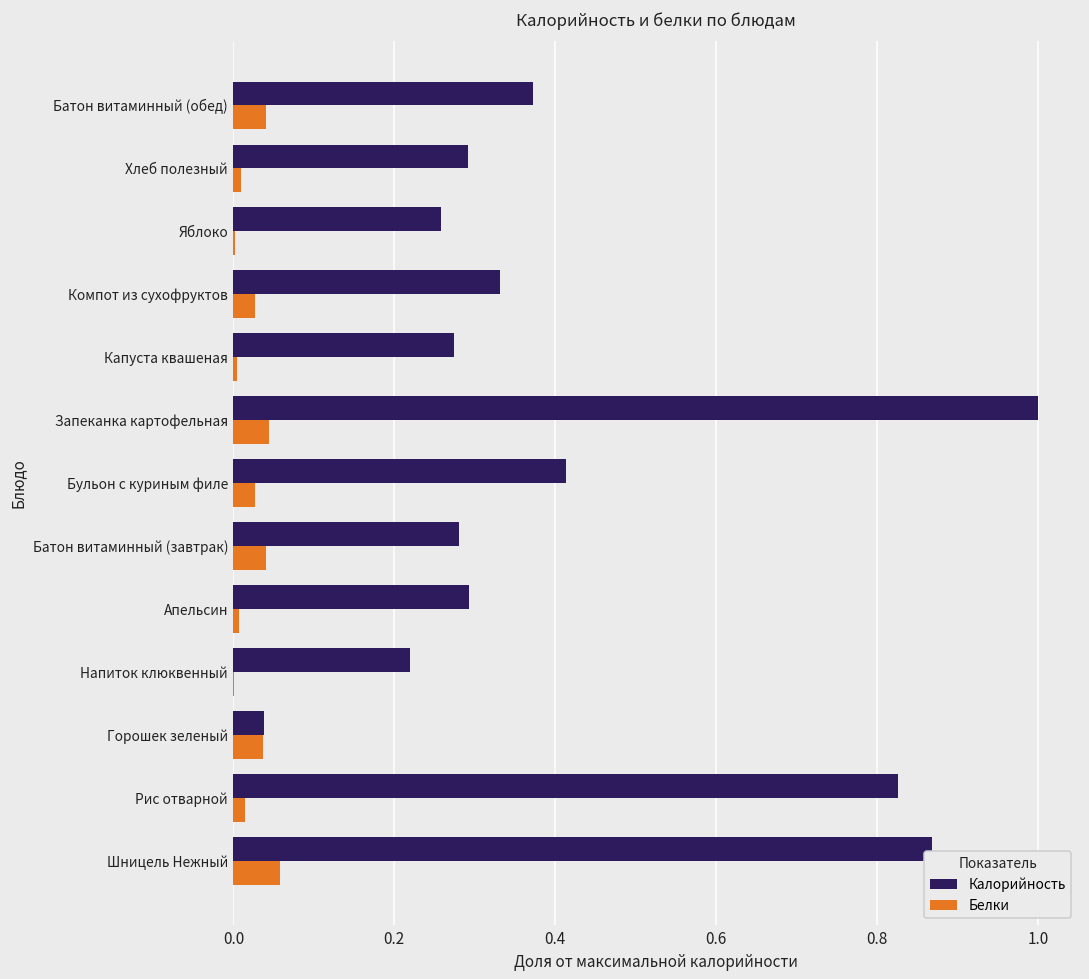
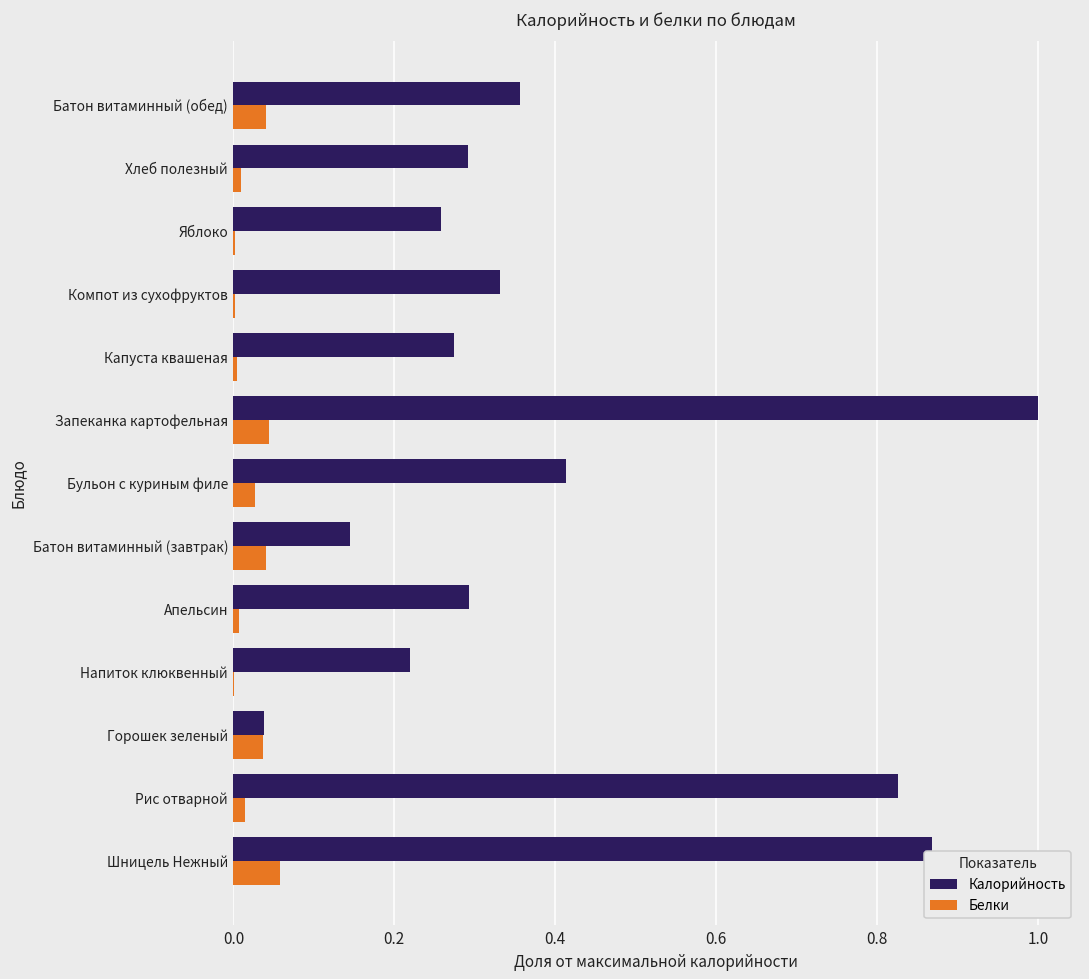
  {
    "Калорийность": {
-     "Батон витаминный (обед)": 0.37,
+     "Батон витаминный (обед)": 0.36,
      "Хлеб полезный": 0.29,
      "Яблоко": 0.26,
      "Компот из сухофруктов": 0.33,
      "Капуста квашеная": 0.27,
      "Запеканка картофельная": 1.00,
      "Бульон с куриным филе": 0.41,
-     "Батон витаминный (завтрак)": 0.28,
+     "Батон витаминный (завтрак)": 0.15,
      "Апельсин": 0.29,
      "Напиток клюквенный": 0.22,
      "Горошек зеленый": 0.04,
      "Рис отварной": 0.83,
      "Шницель Нежный": 0.87
    },
    "Белки": {
      "Батон витаминный (обед)": 0.04,
      "Хлеб полезный": 0.01,
-     "Компот из сухофруктов": 0.03,
+     "Компот из сухофруктов": 0.00,
      "Капуста квашеная": 0.00,
      "Запеканка картофельная": 0.04,
      "Бульон с куриным филе": 0.03,
      "Батон витаминный (завтрак)": 0.04,
      "Апельсин": 0.01,
      "Горошек зеленый": 0.04,
      "Рис отварной": 0.01,
      "Шницель Нежный": 0.06
    }
  }
